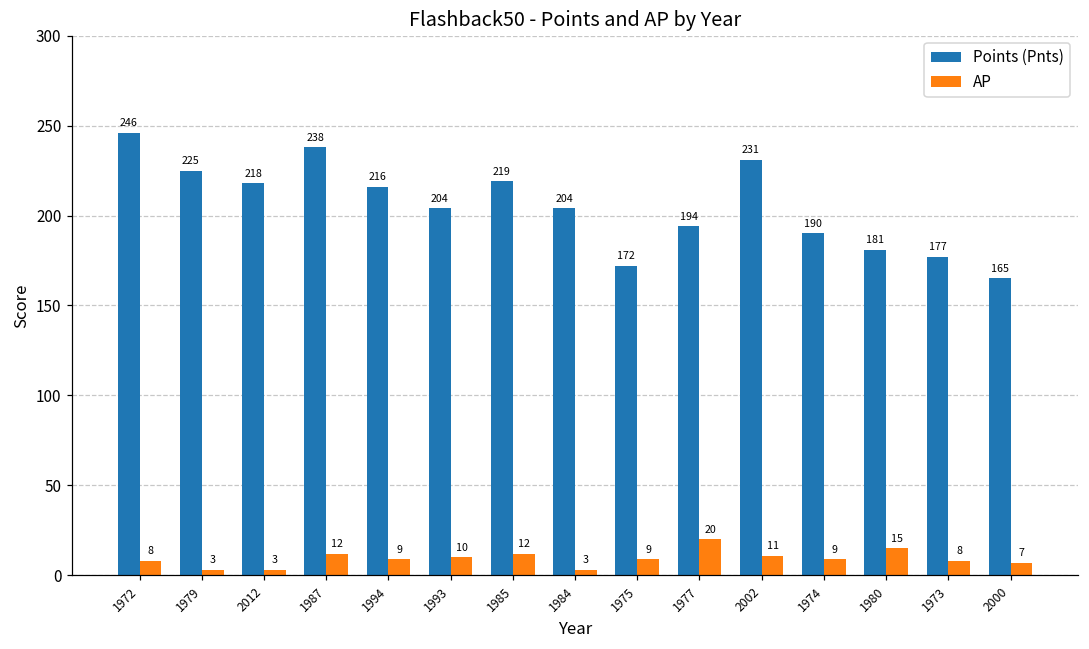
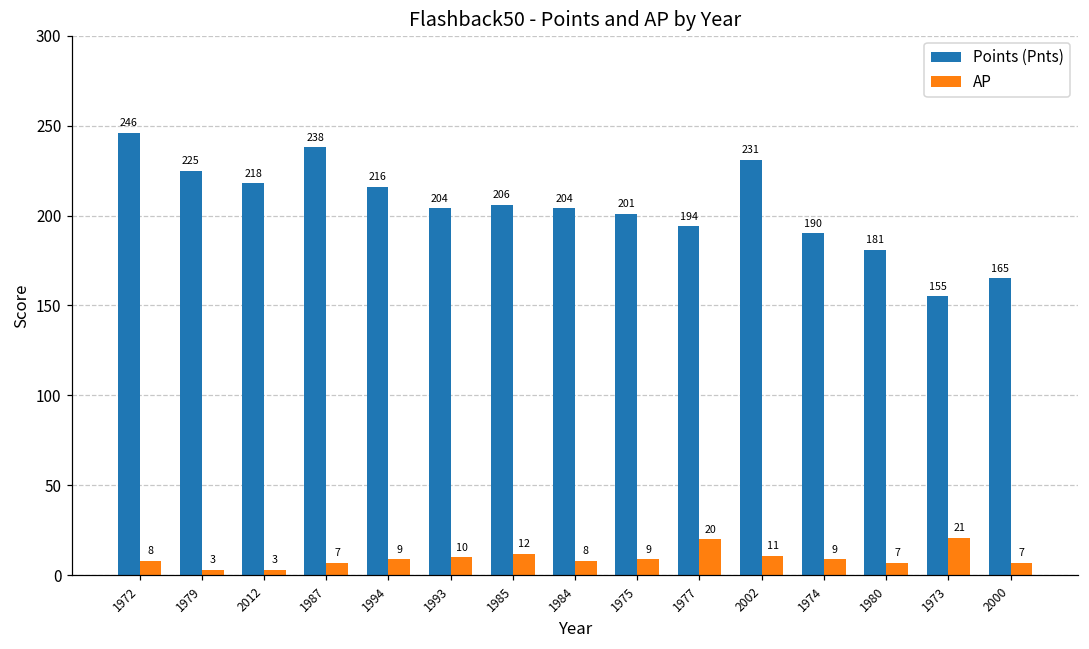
  {
    "Points (Pnts)": {
      "1972": 246,
      "1979": 225,
      "2012": 218,
      "1987": 238,
      "1994": 216,
      "1993": 204,
-     "1985": 219,
+     "1985": 206,
      "1984": 204,
-     "1975": 172,
+     "1975": 201,
      "1977": 194,
      "2002": 231,
      "1974": 190,
      "1980": 181,
-     "1973": 177,
+     "1973": 155,
      "2000": 165
    },
    "AP": {
      "1972": 8,
      "1979": 3,
      "2012": 3,
-     "1987": 12,
+     "1987": 7,
      "1994": 9,
      "1993": 10,
      "1985": 12,
-     "1984": 3,
+     "1984": 8,
      "1975": 9,
      "1977": 20,
      "2002": 11,
      "1974": 9,
-     "1980": 15,
-     "1973": 8,
+     "1980": 7,
+     "1973": 21,
      "2000": 7
    }
  }
